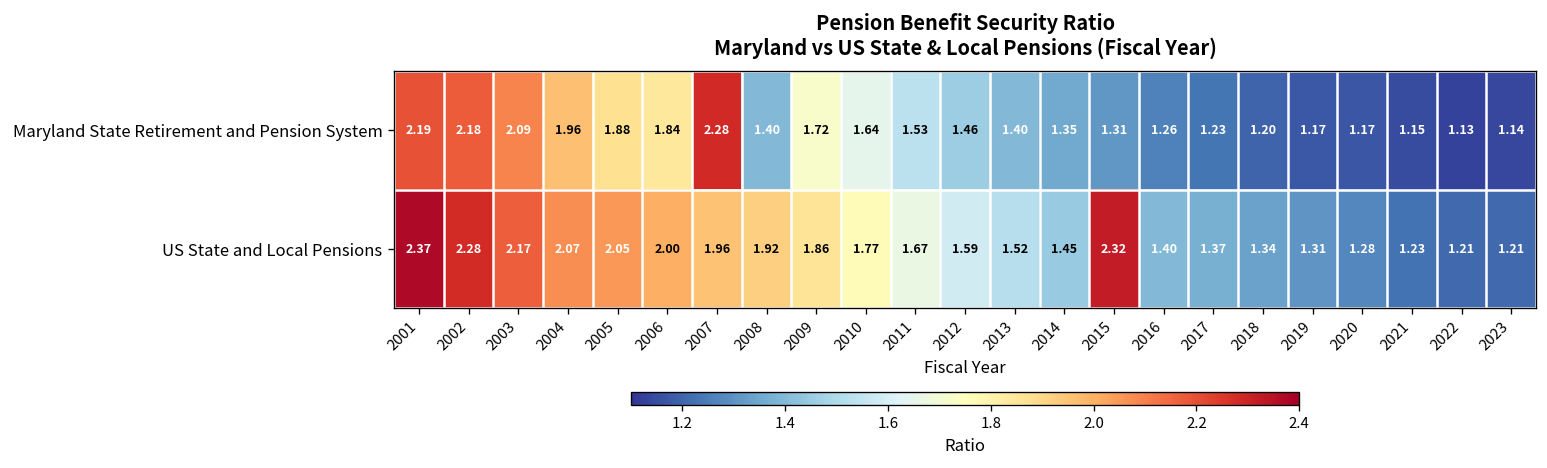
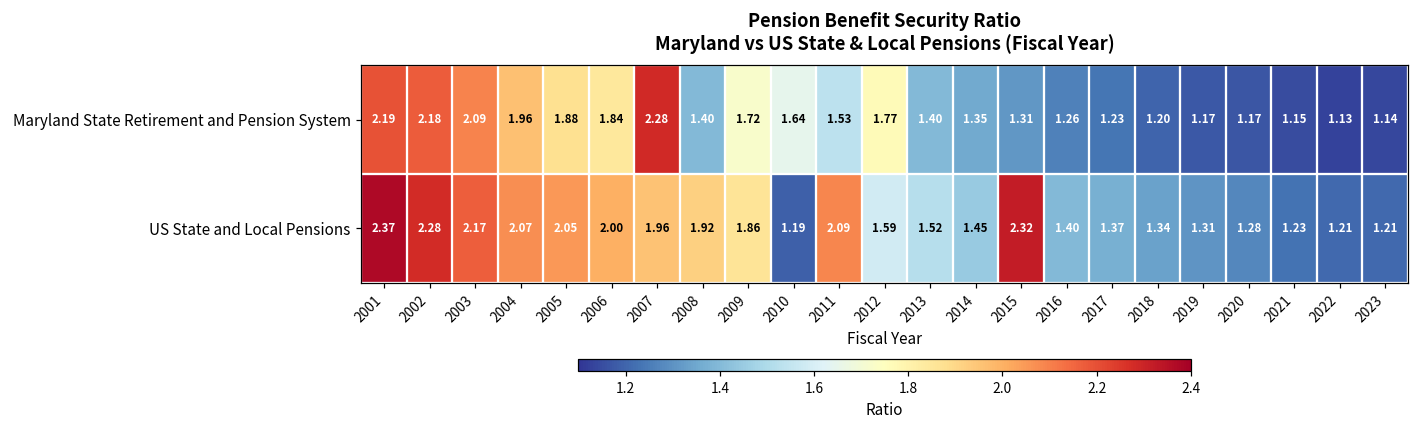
  {
    "Maryland State Retirement and Pension System": {
      "2001": 2.19,
      "2002": 2.18,
      "2003": 2.09,
      "2004": 1.96,
      "2005": 1.88,
      "2006": 1.84,
      "2007": 2.28,
      "2008": 1.40,
      "2009": 1.72,
      "2010": 1.64,
      "2011": 1.53,
-     "2012": 1.46,
+     "2012": 1.77,
      "2013": 1.40,
      "2014": 1.35,
      "2015": 1.31,
      "2016": 1.26,
      "2017": 1.23,
      "2018": 1.20,
      "2019": 1.17,
      "2020": 1.17,
      "2021": 1.15,
      "2022": 1.13,
      "2023": 1.14
    },
    "US State and Local Pensions": {
      "2001": 2.37,
      "2002": 2.28,
      "2003": 2.17,
      "2004": 2.07,
      "2005": 2.05,
      "2006": 2.00,
      "2007": 1.96,
      "2008": 1.92,
      "2009": 1.86,
-     "2010": 1.77,
-     "2011": 1.67,
+     "2010": 1.19,
+     "2011": 2.09,
      "2012": 1.59,
      "2013": 1.52,
      "2014": 1.45,
      "2015": 2.32,
      "2016": 1.40,
      "2017": 1.37,
      "2018": 1.34,
      "2019": 1.31,
      "2020": 1.28,
      "2021": 1.23,
      "2022": 1.21,
      "2023": 1.21
    }
  }
